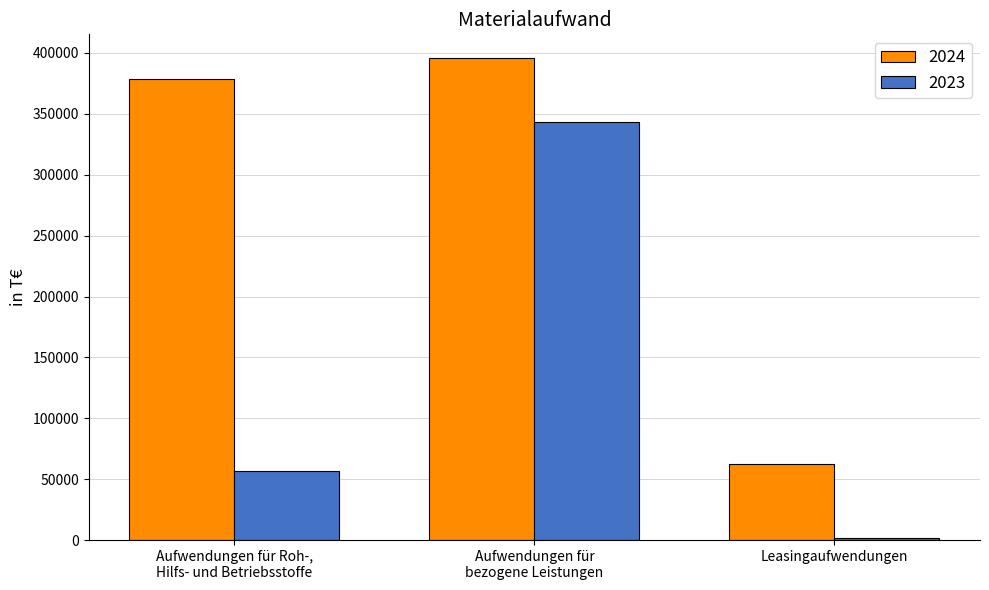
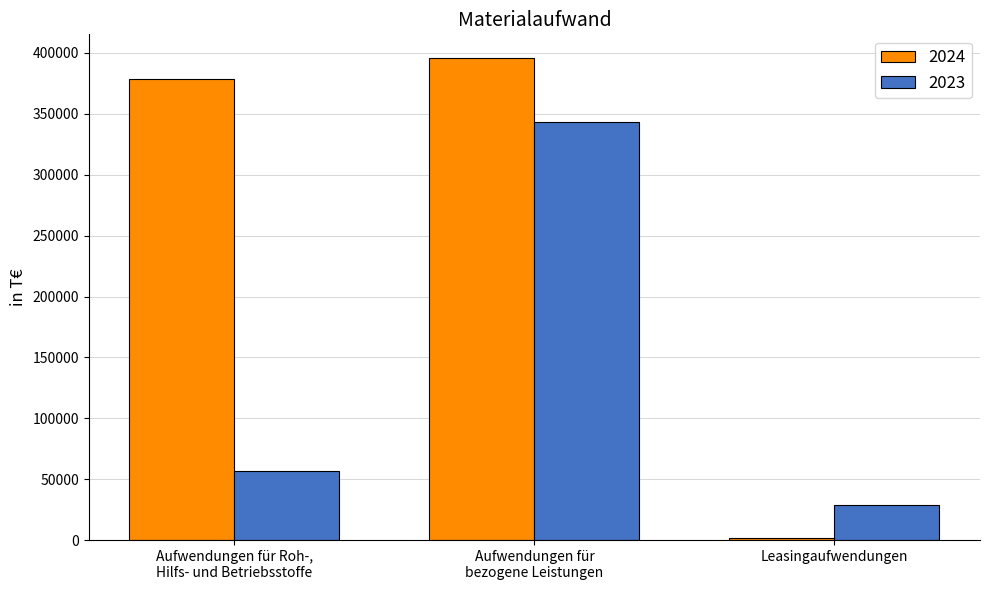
  {
    "2024": {
      "Aufwendungen für Roh-, Hilfs- und Betriebsstoffe": 378000,
      "Aufwendungen für bezogene Leistungen": 396000,
-     "Leasingaufwendungen": 62000
+     "Leasingaufwendungen": 2000
    },
    "2023": {
      "Aufwendungen für Roh-, Hilfs- und Betriebsstoffe": 57000,
      "Aufwendungen für bezogene Leistungen": 343000,
-     "Leasingaufwendungen": 1000
+     "Leasingaufwendungen": 29000
    }
  }
